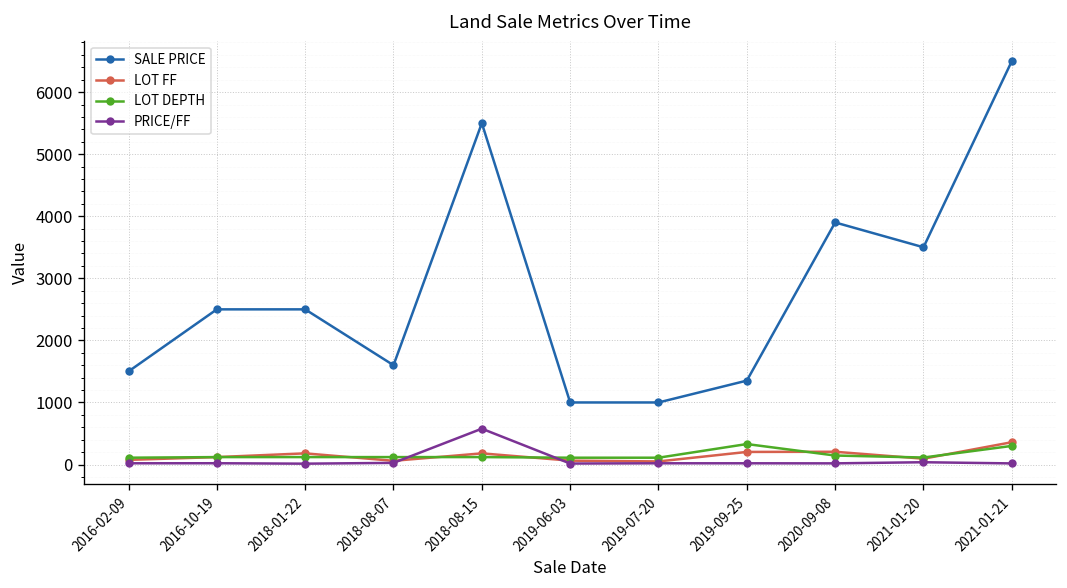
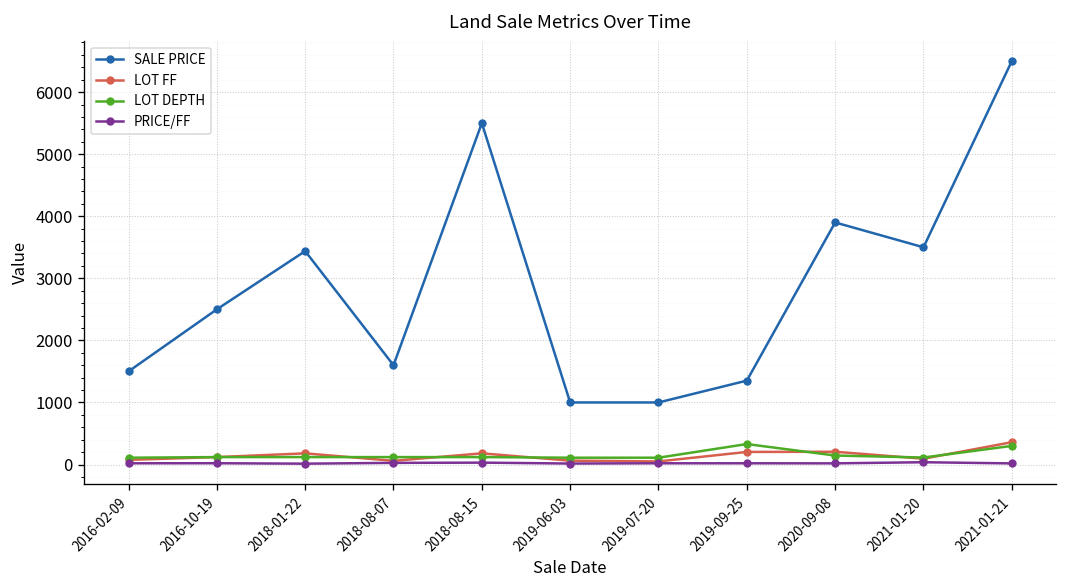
  {
    "SALE PRICE": {
      "2016-02-09": 1500,
      "2016-10-19": 2500,
-     "2018-01-22": 2500,
+     "2018-01-22": 3400,
      "2018-08-07": 1600,
      "2018-08-15": 5500,
      "2019-06-03": 1000,
      "2019-07-20": 1000,
      "2019-09-25": 1400,
      "2020-09-08": 3900,
      "2021-01-20": 3500,
      "2021-01-21": 6500
    },
    "LOT FF": {
      "2018-01-22": 200,
      "2018-08-15": 200,
      "2019-09-25": 200,
      "2020-09-08": 200,
      "2021-01-21": 400
    },
    "LOT DEPTH": {
      "2018-01-22": 100,
      "2018-08-07": 100,
      "2018-08-15": 100,
      "2019-07-20": 100,
      "2019-09-25": 300,
      "2020-09-08": 100,
      "2021-01-21": 300
    },
    "PRICE/FF": {
      "2016-02-09": 0,
      "2016-10-19": 0,
      "2018-01-22": 0,
-     "2018-08-15": 600,
+     "2018-08-15": 0,
      "2019-09-25": 0,
      "2020-09-08": 0,
      "2021-01-20": 0,
      "2021-01-21": 0
    }
  }
